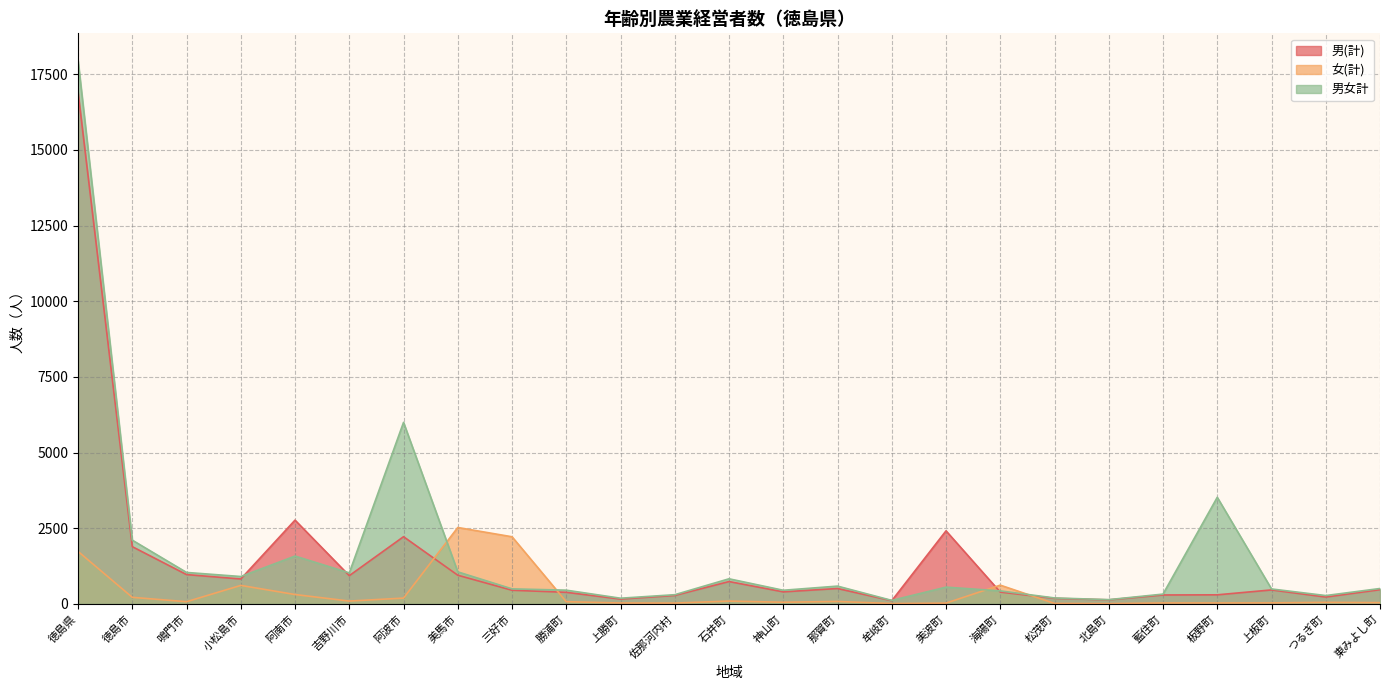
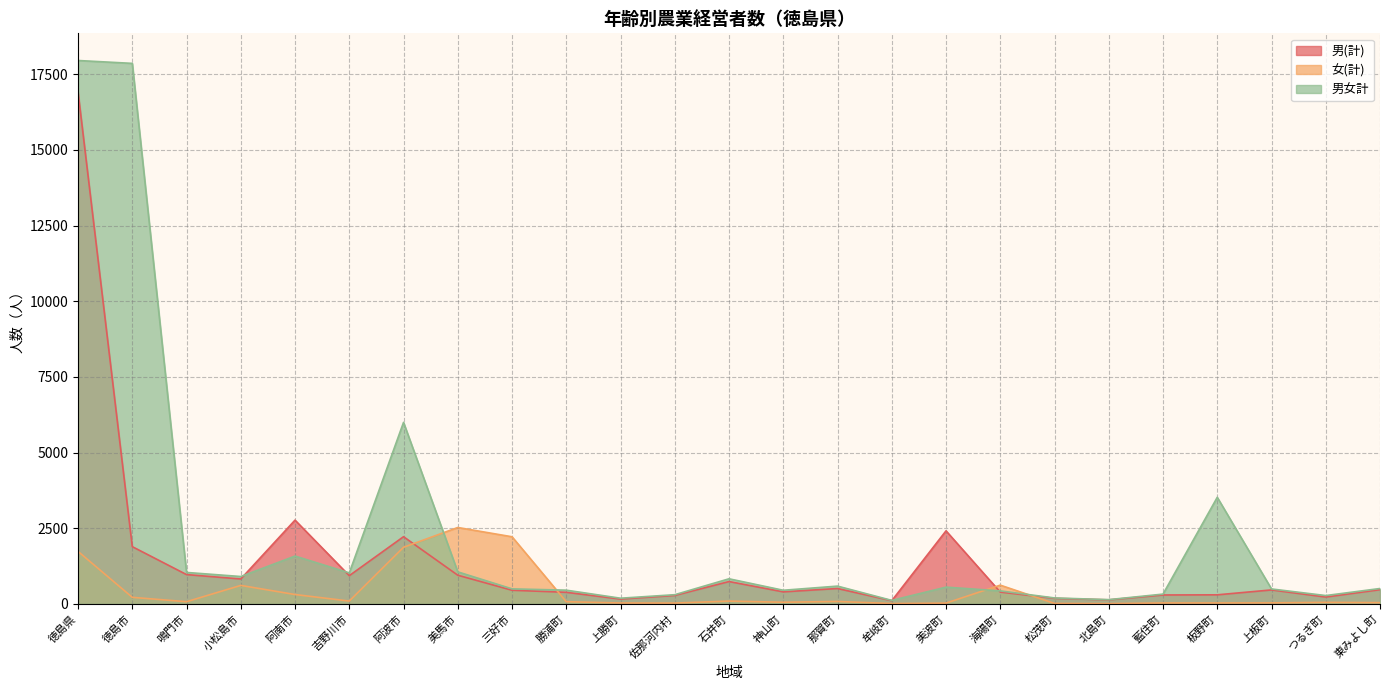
  {
    "男(計)": {
      "徳島県": 16900,
      "徳島市": 1900,
      "阿南市": 2800,
      "吉野川市": 900,
      "阿波市": 2200,
      "美馬市": 900,
      "石井町": 700,
      "美波町": 2400,
      "板野町": 300
    },
    "女(計)": {
      "徳島県": 1700,
      "徳島市": 200,
      "鳴門市": 100,
      "小松島市": 600,
      "阿南市": 300,
      "吉野川市": 100,
-     "阿波市": 200,
+     "阿波市": 1900,
      "美馬市": 2500,
      "三好市": 2200,
      "勝浦町": 100,
      "上勝町": 0,
      "佐那河内村": 0,
      "石井町": 100,
      "神山町": 100,
      "那賀町": 100,
      "牟岐町": 0,
      "美波町": 0,
      "海陽町": 600,
      "松茂町": 0,
      "北島町": 0,
      "藍住町": 0,
      "板野町": 0,
      "上板町": 0,
      "つるぎ町": 0,
      "東みよし町": 0
    },
    "男女計": {
      "徳島県": 18000,
-     "徳島市": 2100,
+     "徳島市": 17900,
      "阿南市": 1600,
      "吉野川市": 1000,
      "阿波市": 6000,
      "美馬市": 1100,
      "石井町": 800,
      "美波町": 600,
      "板野町": 3500
    }
  }
